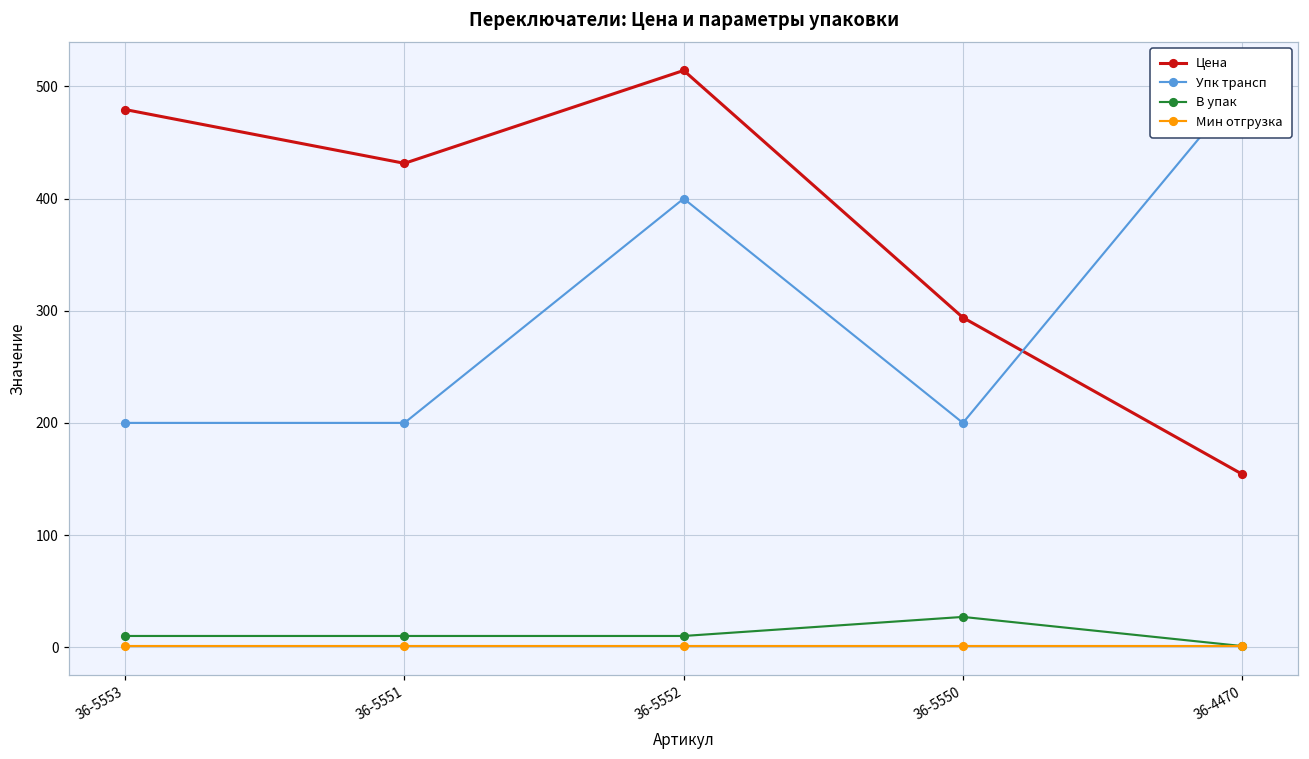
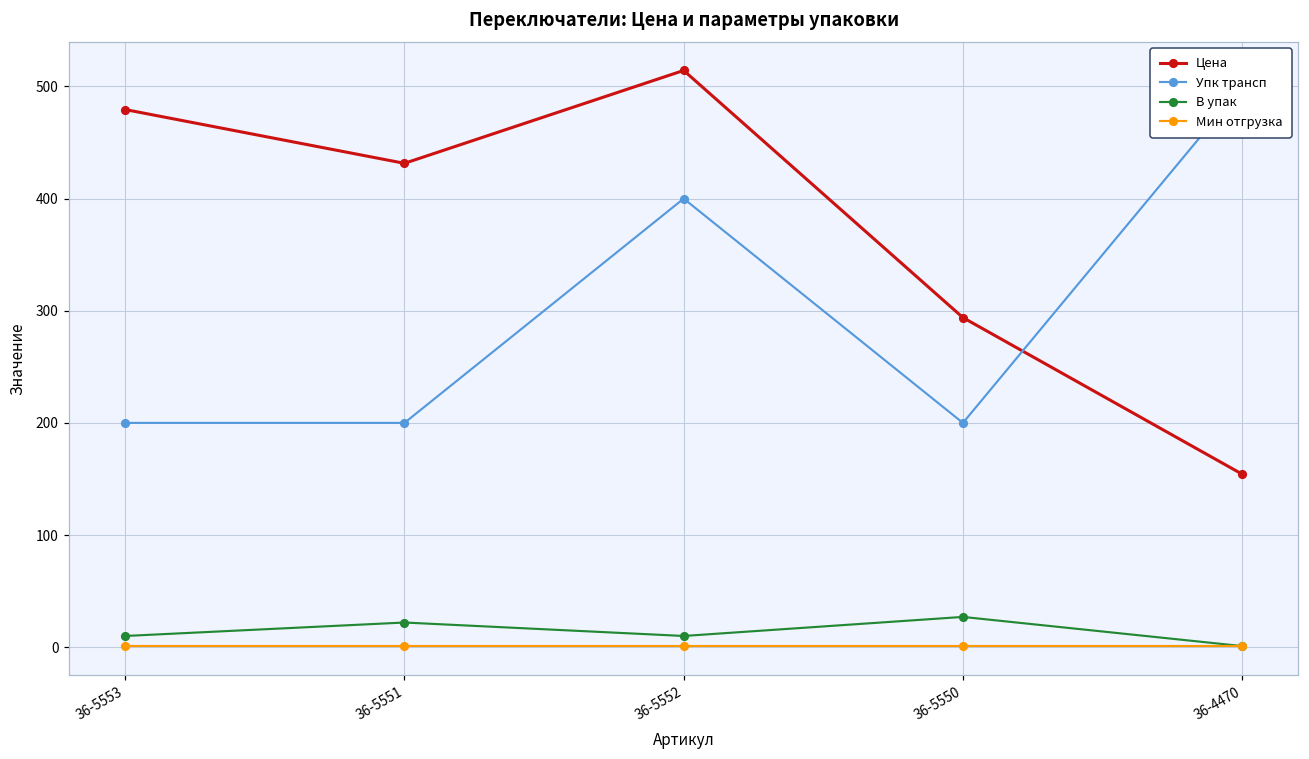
  {
    "Цена": {
      "36-5553": 479,
      "36-5551": 431,
      "36-5552": 514,
      "36-5550": 294,
      "36-4470": 154
    },
    "Упк трансп": {
      "36-5553": 200,
      "36-5551": 200,
      "36-5552": 400,
      "36-5550": 200
    },
    "В упак": {
      "36-5553": 10,
-     "36-5551": 10,
+     "36-5551": 22,
      "36-5552": 10,
      "36-5550": 27
    },
    "Мин отгрузка": {
      "36-5553": 1,
      "36-5551": 1,
      "36-5552": 1,
      "36-5550": 1
    }
  }
